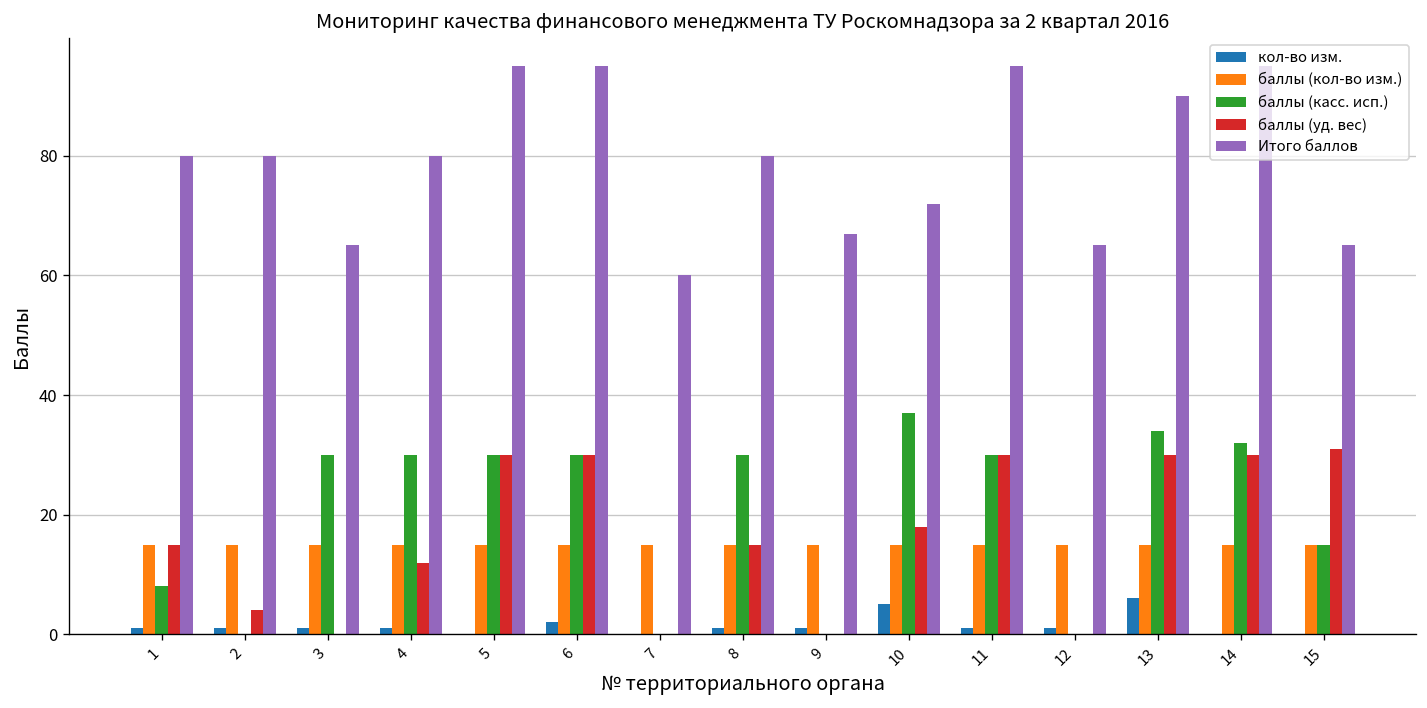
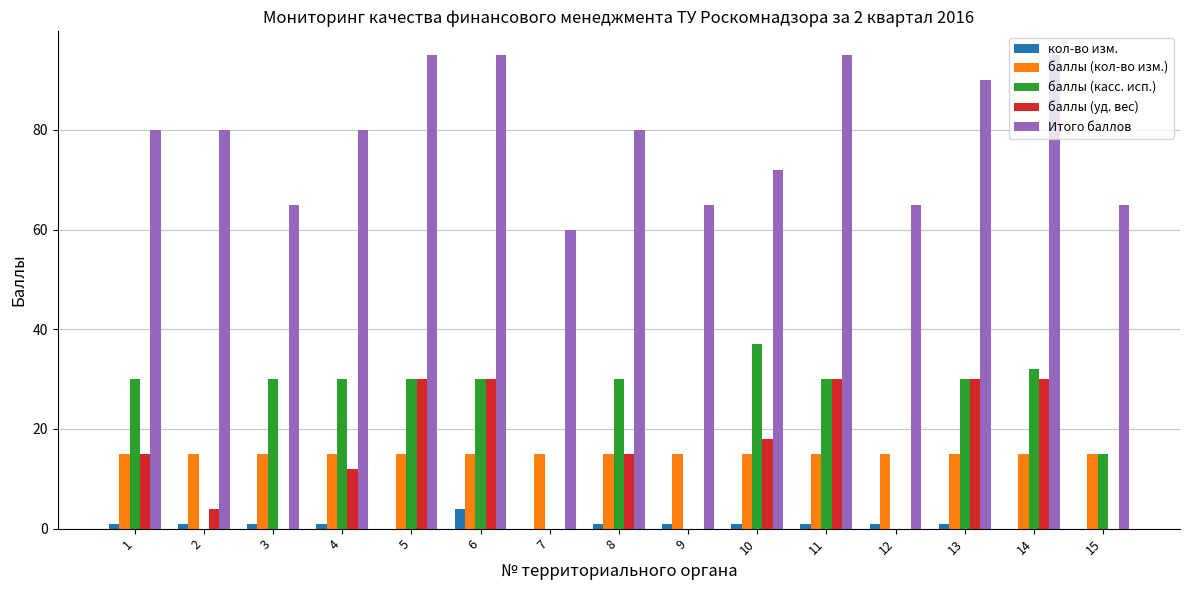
  {
    "кол-во изм.": {
      "1": 1,
      "2": 1,
      "3": 1,
      "4": 1,
      "5": 0,
-     "6": 2,
+     "6": 4,
      "7": 0,
      "8": 1,
      "9": 1,
-     "10": 5,
+     "10": 1,
      "11": 1,
      "12": 1,
-     "13": 6,
+     "13": 1,
      "14": 0,
      "15": 0
    },
    "баллы (кол-во изм.)": {
      "1": 15,
      "2": 15,
      "3": 15,
      "4": 15,
      "5": 15,
      "6": 15,
      "7": 15,
      "8": 15,
      "9": 15,
      "10": 15,
      "11": 15,
      "12": 15,
      "13": 15,
      "14": 15,
      "15": 15
    },
    "баллы (касс. исп.)": {
-     "1": 8,
+     "1": 30,
      "2": 0,
      "3": 30,
      "4": 30,
      "5": 30,
      "6": 30,
      "7": 0,
      "8": 30,
      "9": 0,
      "10": 37,
      "11": 30,
      "12": 0,
-     "13": 34,
+     "13": 30,
      "14": 32,
      "15": 15
    },
    "баллы (уд. вес)": {
      "1": 15,
      "2": 4,
      "3": 0,
      "4": 12,
      "5": 30,
      "6": 30,
      "7": 0,
      "8": 15,
      "9": 0,
      "10": 18,
      "11": 30,
      "12": 0,
      "13": 30,
      "14": 30,
-     "15": 31
+     "15": 0
    },
    "Итого баллов": {
      "1": 80,
      "2": 80,
      "3": 65,
      "4": 80,
      "5": 95,
      "6": 95,
      "7": 60,
      "8": 80,
-     "9": 67,
+     "9": 65,
      "10": 72,
      "11": 95,
      "12": 65,
      "13": 90,
      "15": 65
    }
  }
